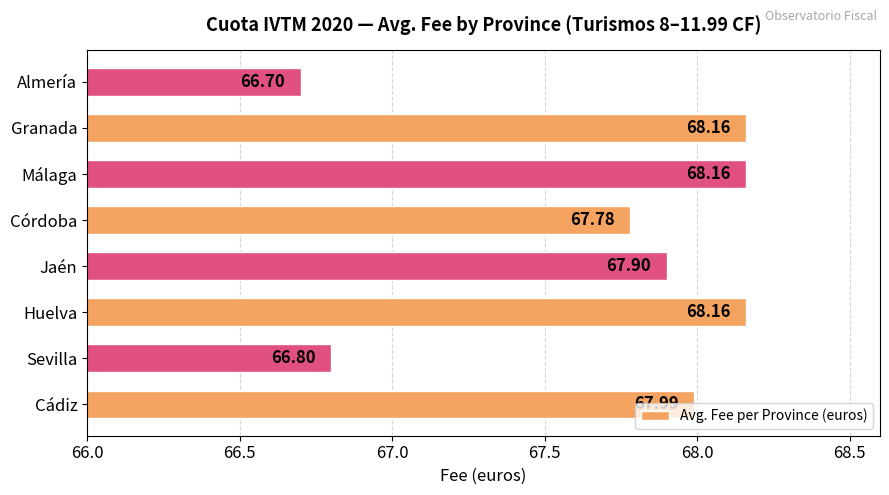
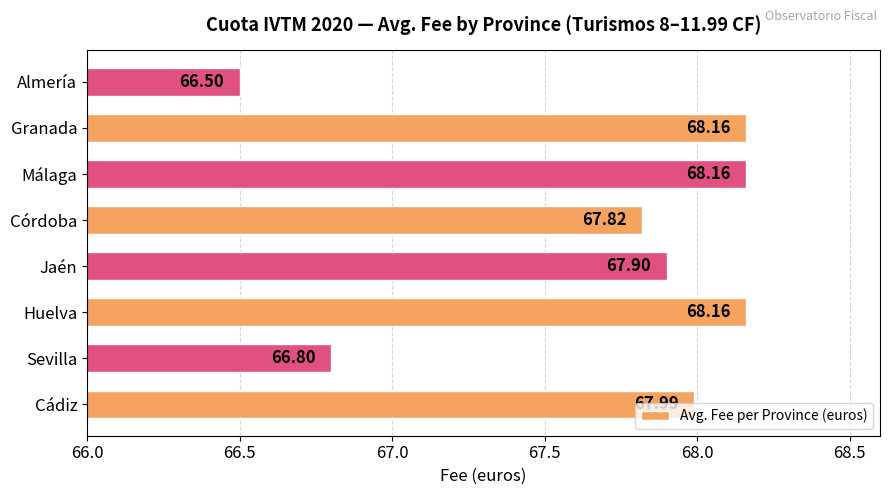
  {
-   "Almería": 66.70,
+   "Almería": 66.50,
    "Granada": 68.16,
    "Málaga": 68.16,
-   "Córdoba": 67.78,
+   "Córdoba": 67.82,
    "Jaén": 67.90,
    "Huelva": 68.16,
    "Sevilla": 66.80
  }
